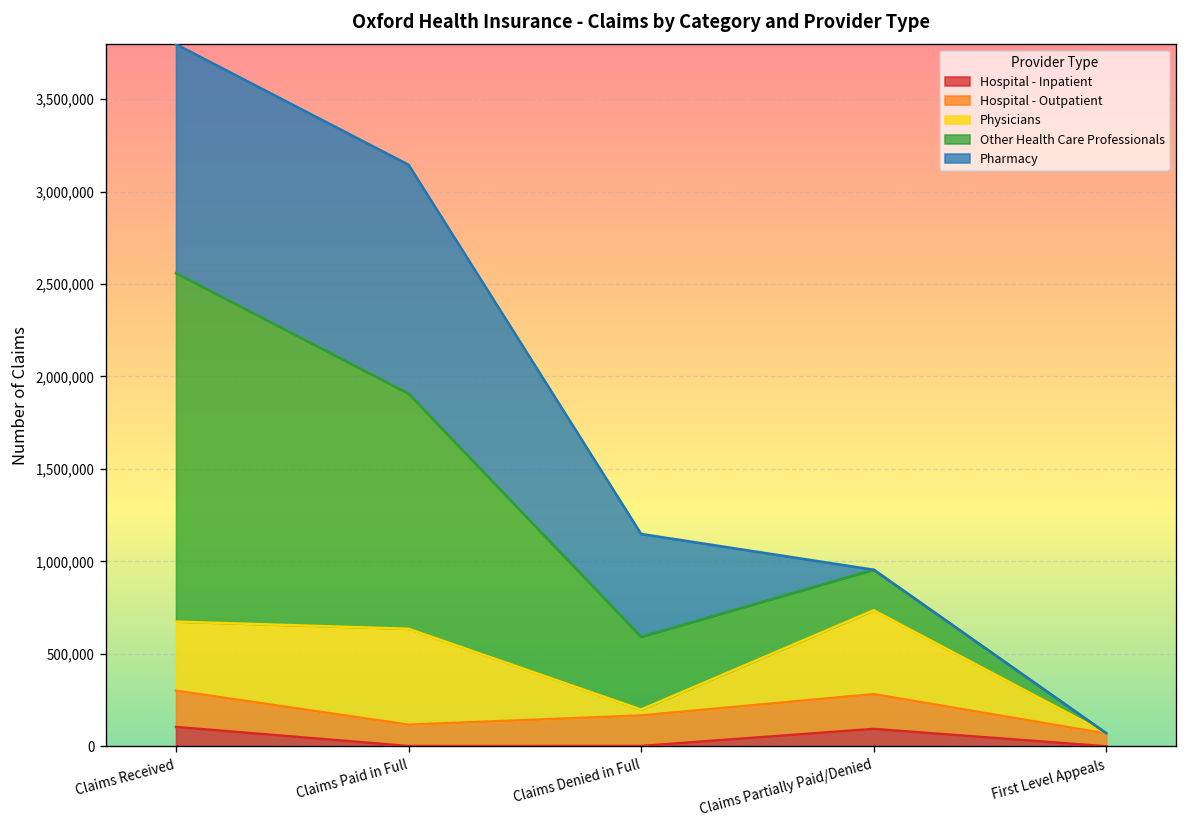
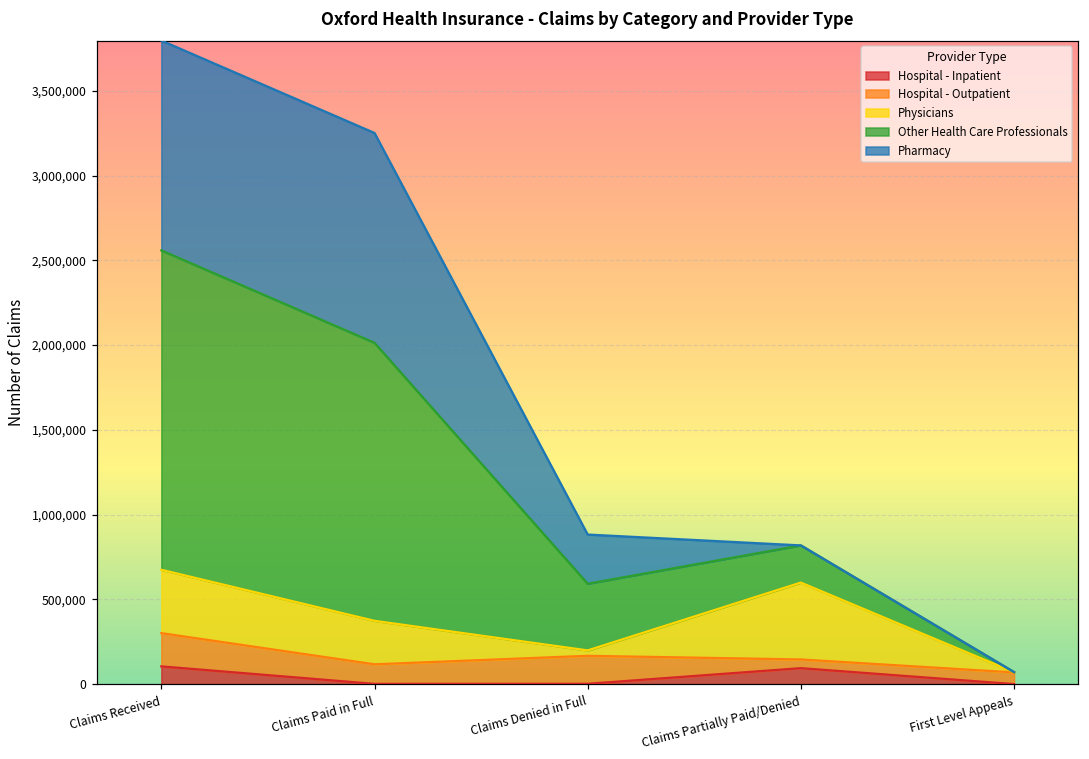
  {
    "Hospital - Inpatient": {
      "Claims Received": "100,000",
      "Claims Paid in Full": "0",
      "Claims Denied in Full": "0",
      "Claims Partially Paid/Denied": "90,000",
      "First Level Appeals": "0"
    },
    "Hospital - Outpatient": {
      "Claims Received": "200,000",
      "Claims Paid in Full": "120,000",
      "Claims Denied in Full": "170,000",
-     "Claims Partially Paid/Denied": "190,000"
+     "Claims Partially Paid/Denied": "50,000"
    },
    "Physicians": {
      "Claims Received": "370,000",
-     "Claims Paid in Full": "520,000",
+     "Claims Paid in Full": "260,000",
      "Claims Denied in Full": "30,000",
      "Claims Partially Paid/Denied": "450,000"
    },
    "Other Health Care Professionals": {
      "Claims Received": "1,880,000",
-     "Claims Paid in Full": "1,270,000",
+     "Claims Paid in Full": "1,640,000",
      "Claims Denied in Full": "390,000"
    },
    "Pharmacy": {
      "Claims Received": "1,240,000",
      "Claims Paid in Full": "1,240,000",
-     "Claims Denied in Full": "560,000"
+     "Claims Denied in Full": "290,000"
    }
  }
